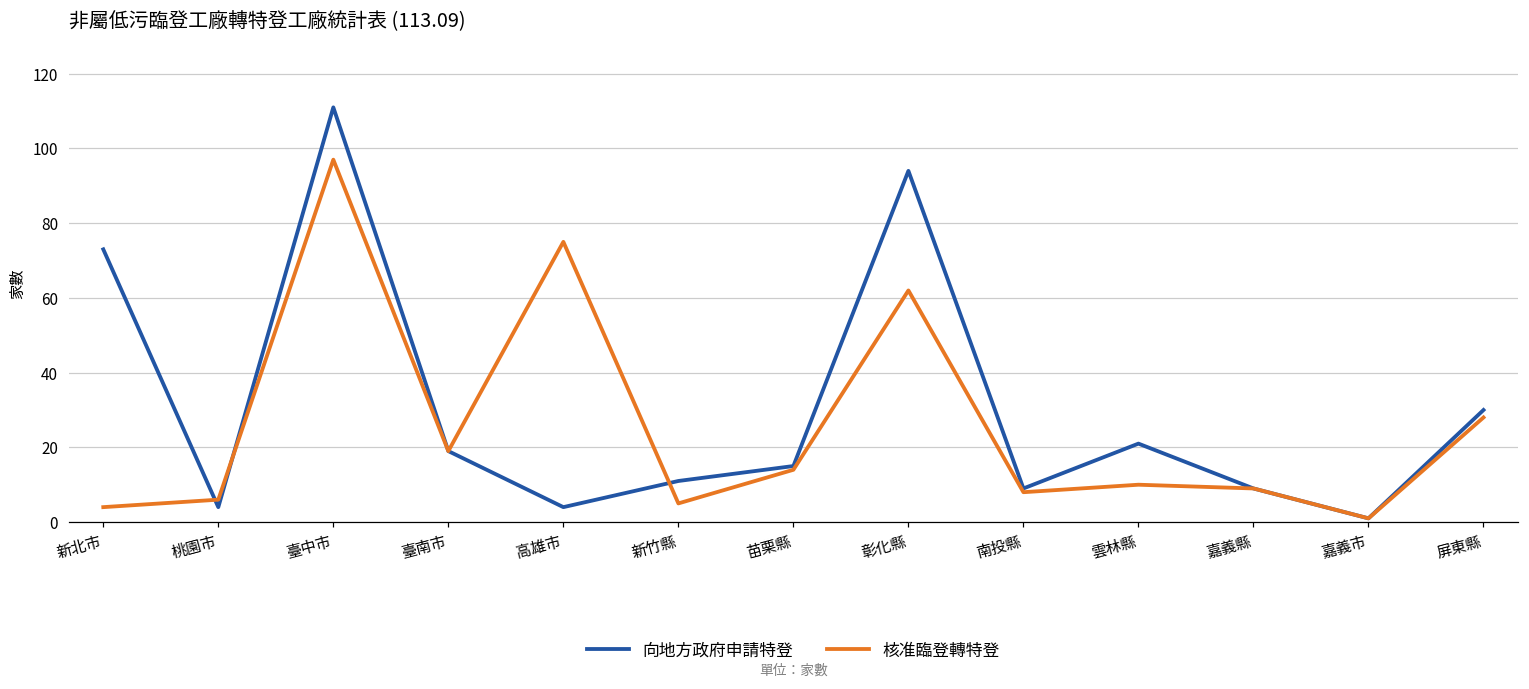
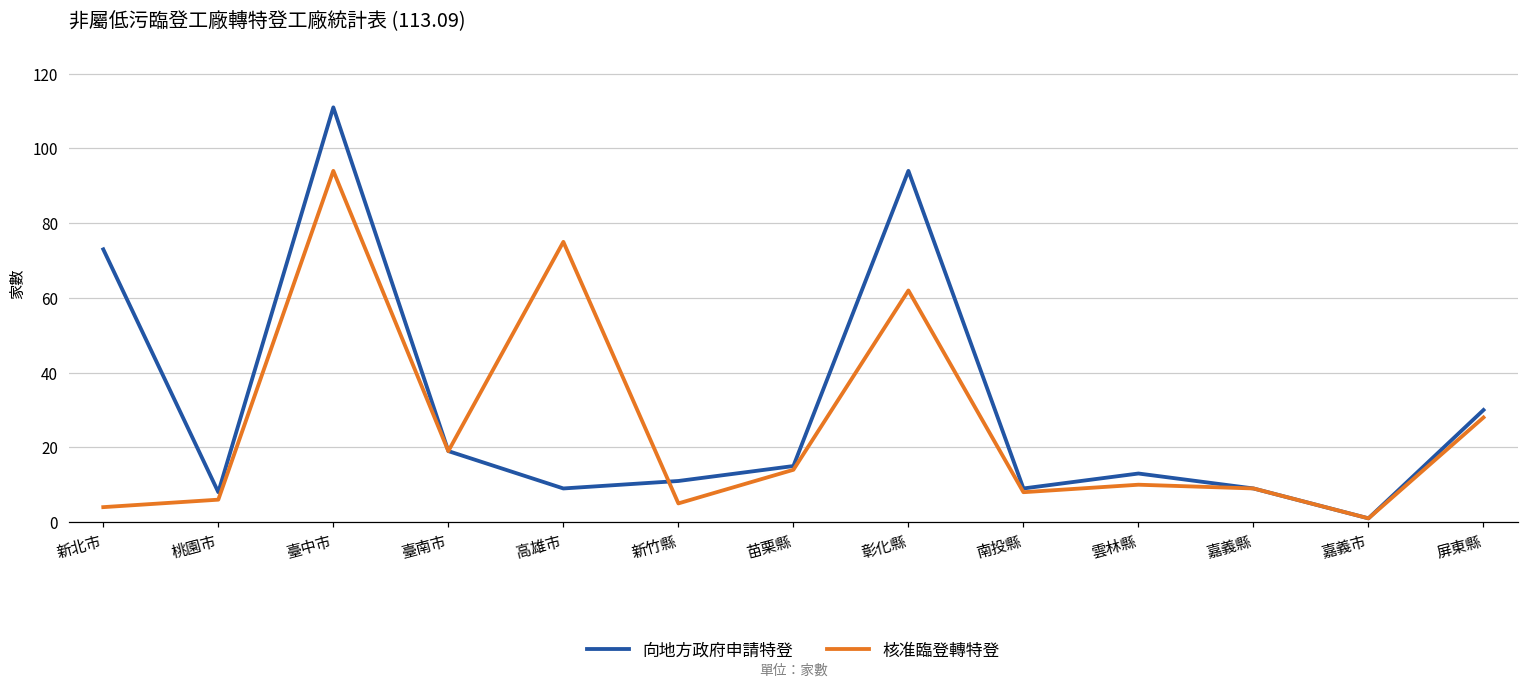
  {
    "向地方政府申請特登": {
      "新北市": 73,
-     "桃園市": 4,
+     "桃園市": 8,
      "臺中市": 111,
-     "高雄市": 4,
+     "高雄市": 9,
      "新竹縣": 11,
      "苗栗縣": 15,
      "彰化縣": 94,
      "南投縣": 9,
-     "雲林縣": 21,
+     "雲林縣": 13,
      "屏東縣": 30
    },
    "核准臨登轉特登": {
      "新北市": 4,
      "桃園市": 6,
-     "臺中市": 97,
+     "臺中市": 94,
      "高雄市": 75,
      "新竹縣": 5,
      "苗栗縣": 14,
      "彰化縣": 62,
      "南投縣": 8,
      "雲林縣": 10,
      "屏東縣": 28
    }
  }
